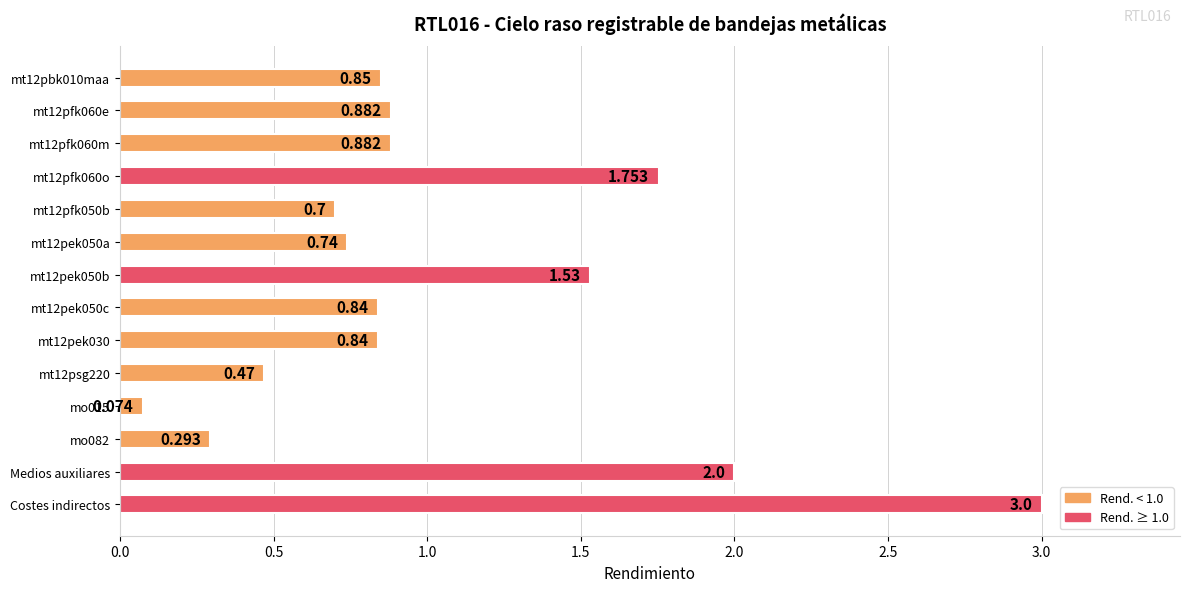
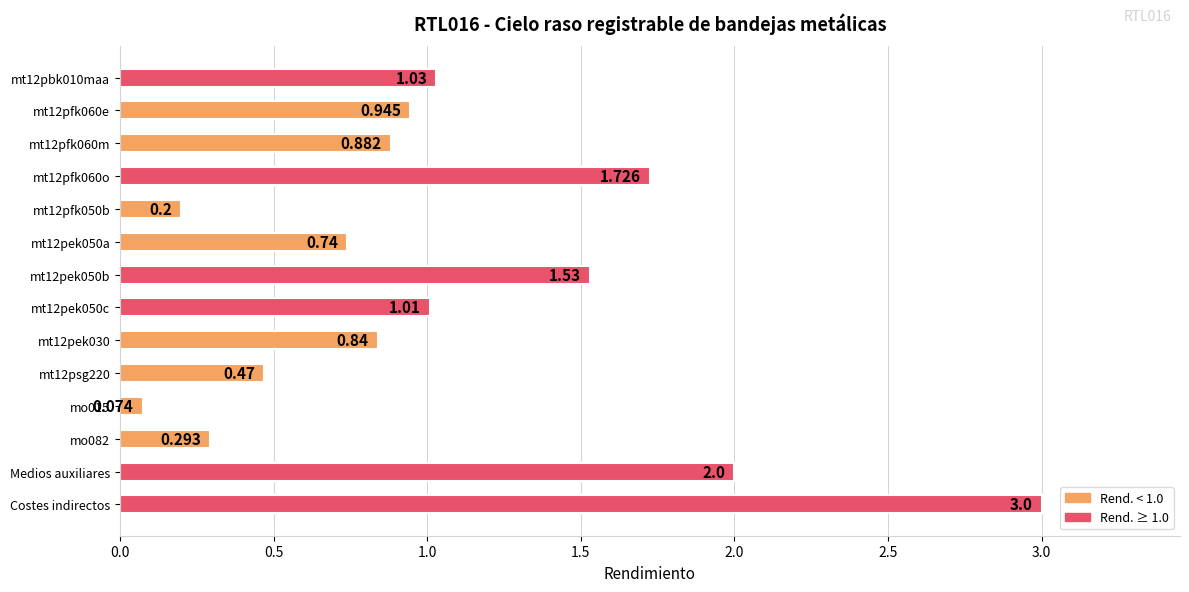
  {
-   "mt12pbk010maa": 0.85,
-   "mt12pfk060e": 0.882,
+   "mt12pbk010maa": 1.03,
+   "mt12pfk060e": 0.945,
    "mt12pfk060m": 0.882,
-   "mt12pfk060o": 1.753,
-   "mt12pfk050b": 0.7,
+   "mt12pfk060o": 1.726,
+   "mt12pfk050b": 0.2,
    "mt12pek050a": 0.74,
    "mt12pek050b": 1.53,
-   "mt12pek050c": 0.84,
+   "mt12pek050c": 1.01,
    "mt12pek030": 0.84,
    "mt12psg220": 0.47,
    "mo015": 0.074,
    "mo082": 0.293,
    "Medios auxiliares": 2.0,
    "Costes indirectos": 3.0
  }
